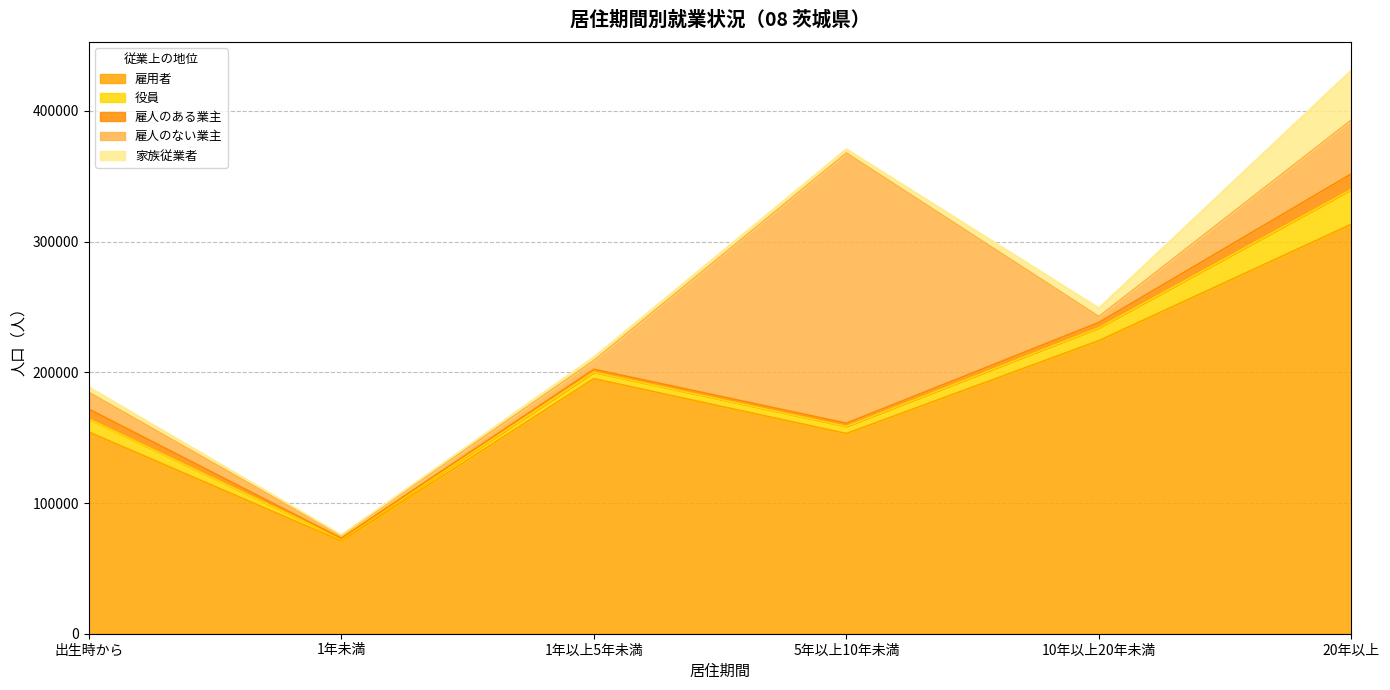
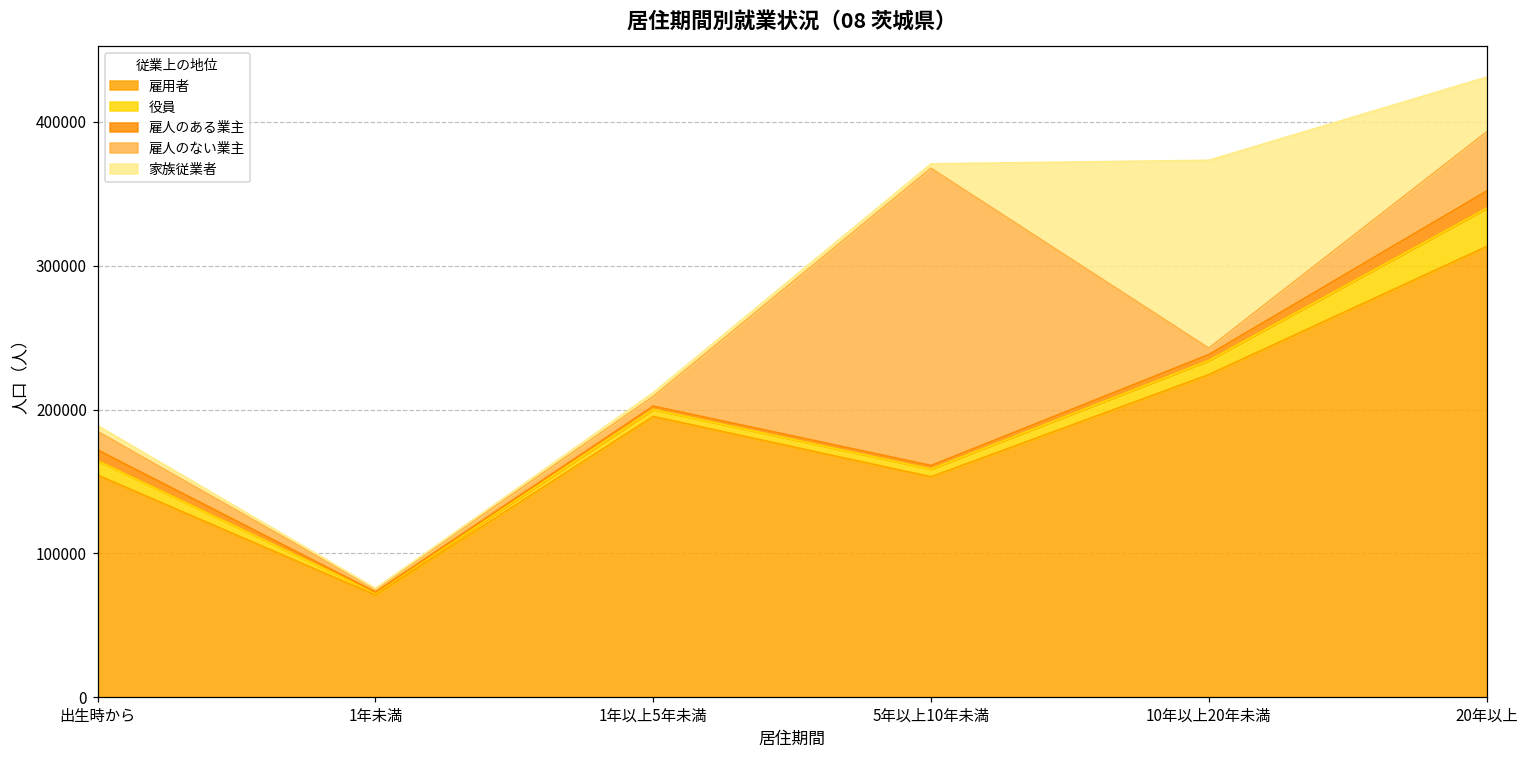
  {
    "雇人のない業主": {
      "出生時から": 13000,
      "1年以上5年未満": 7000,
      "5年以上10年未満": 207000,
      "10年以上20年未満": 4000,
      "20年以上": 41000
    },
    "家族従業者": {
      "出生時から": 4000,
      "1年以上5年未満": 3000,
      "5年以上10年未満": 3000,
-     "10年以上20年未満": 6000,
+     "10年以上20年未満": 131000,
      "20年以上": 38000
    }
  }
